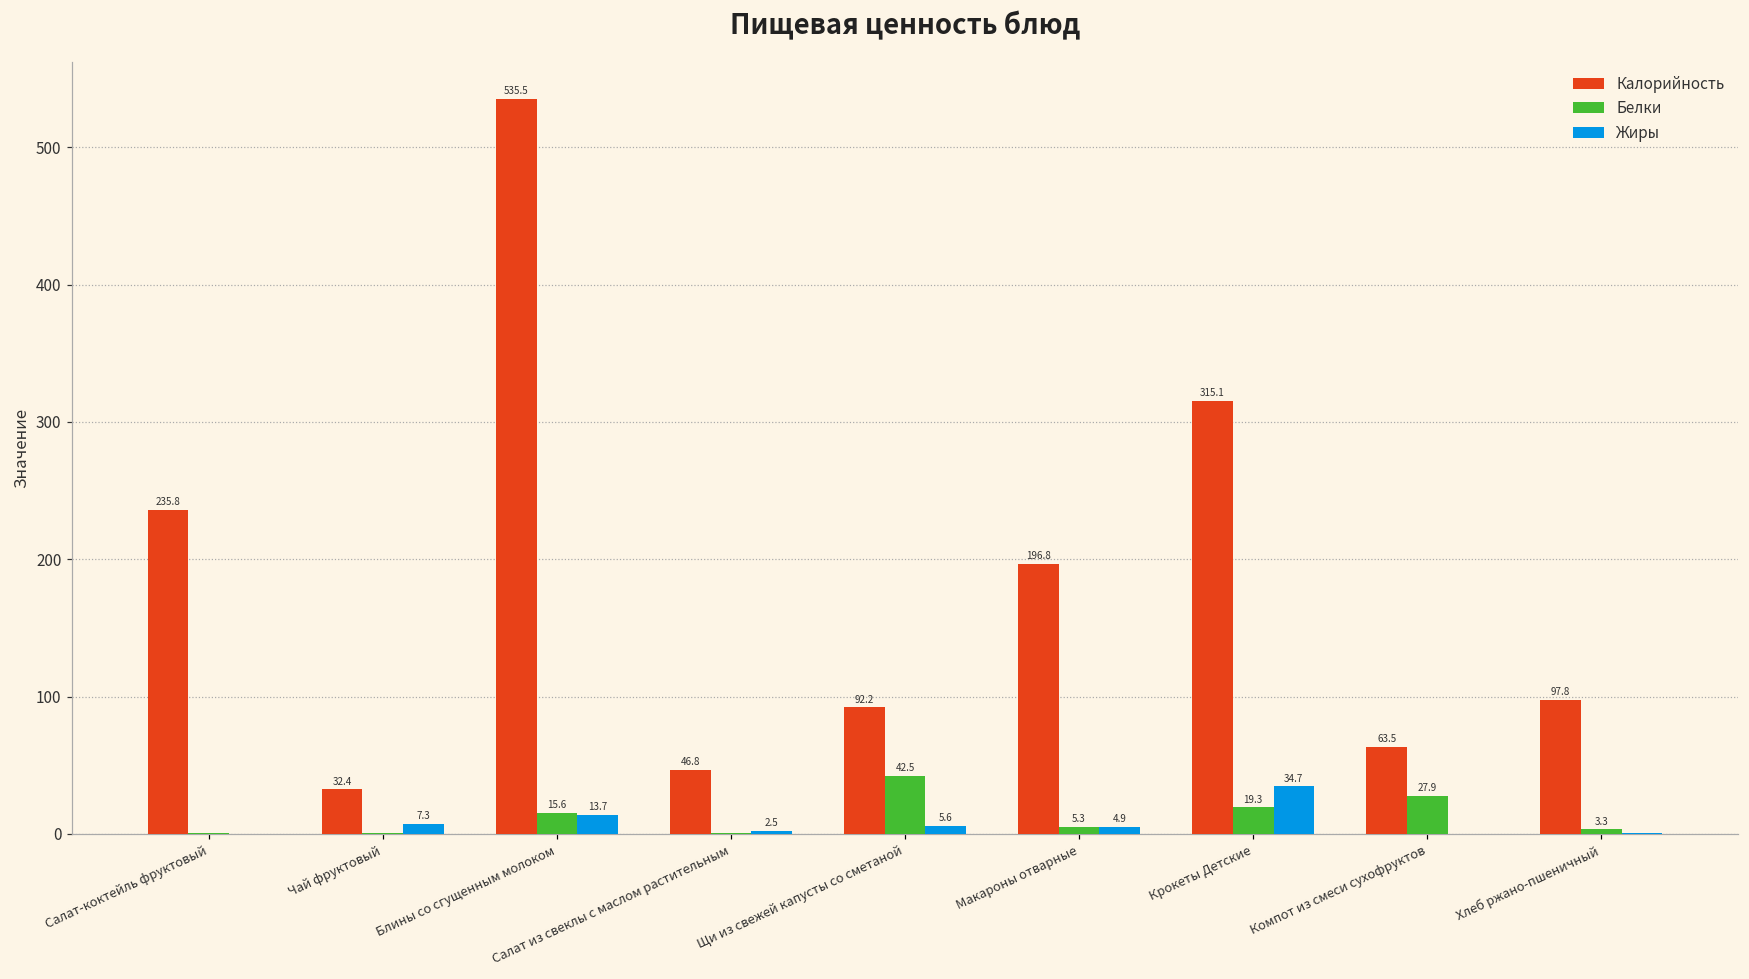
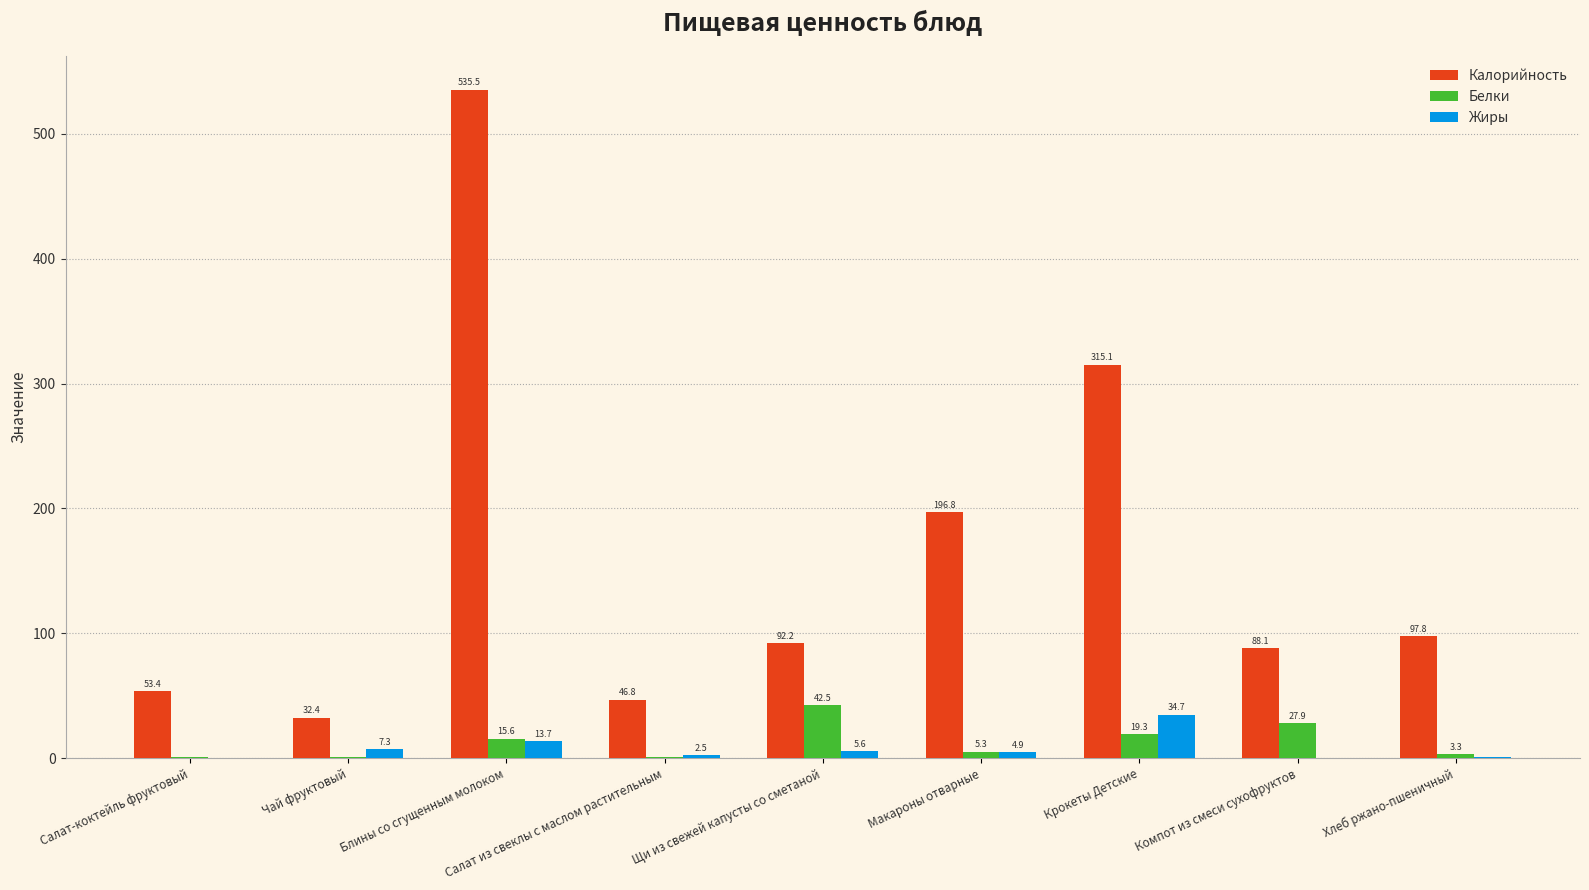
  {
    "Калорийность": {
-     "Салат-коктейль фруктовый": 235.8,
+     "Салат-коктейль фруктовый": 53.4,
      "Чай фруктовый": 32.4,
      "Блины со сгущенным молоком": 535.5,
      "Салат из свеклы с маслом растительным": 46.8,
      "Щи из свежей капусты со сметаной": 92.2,
      "Макароны отварные": 196.8,
      "Крокеты Детские": 315.1,
-     "Компот из смеси сухофруктов": 63.5,
+     "Компот из смеси сухофруктов": 88.1,
      "Хлеб ржано-пшеничный": 97.8
    },
    "Белки": {
      "Блины со сгущенным молоком": 15.6,
      "Щи из свежей капусты со сметаной": 42.5,
      "Макароны отварные": 5.3,
      "Крокеты Детские": 19.3,
      "Компот из смеси сухофруктов": 27.9,
      "Хлеб ржано-пшеничный": 3.3
    },
    "Жиры": {
      "Чай фруктовый": 7.3,
      "Блины со сгущенным молоком": 13.7,
      "Салат из свеклы с маслом растительным": 2.5,
      "Щи из свежей капусты со сметаной": 5.6,
      "Макароны отварные": 4.9,
      "Крокеты Детские": 34.7
    }
  }
